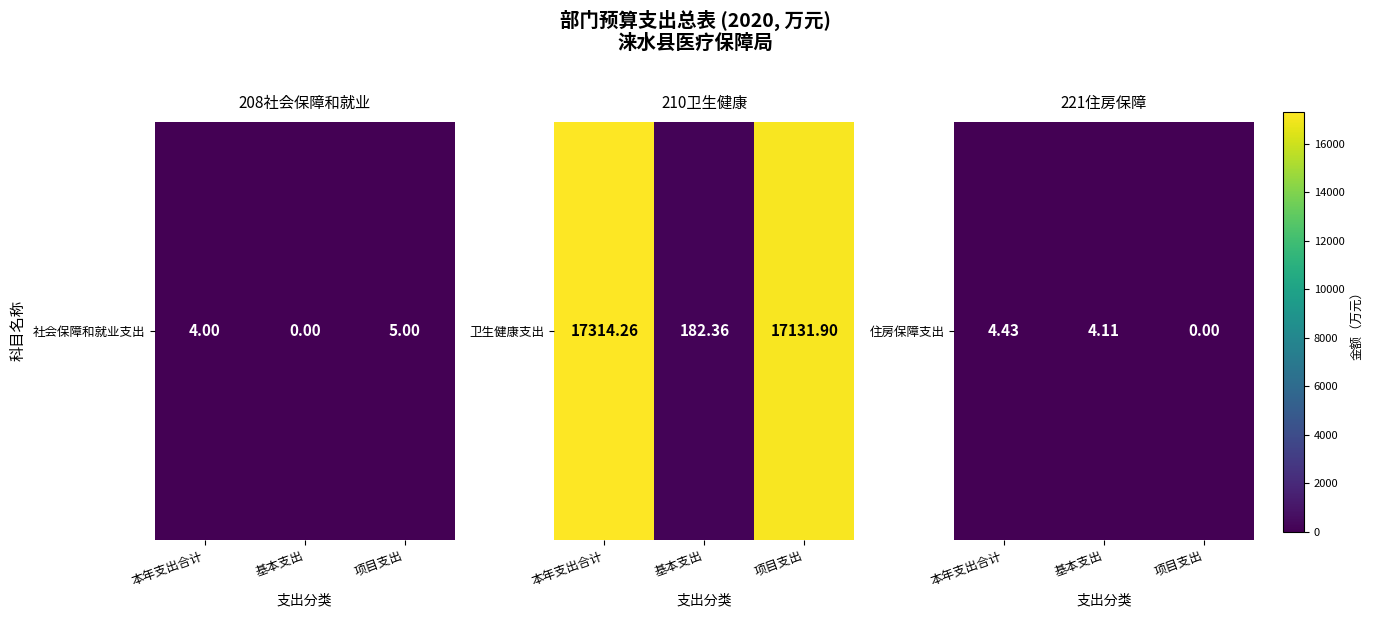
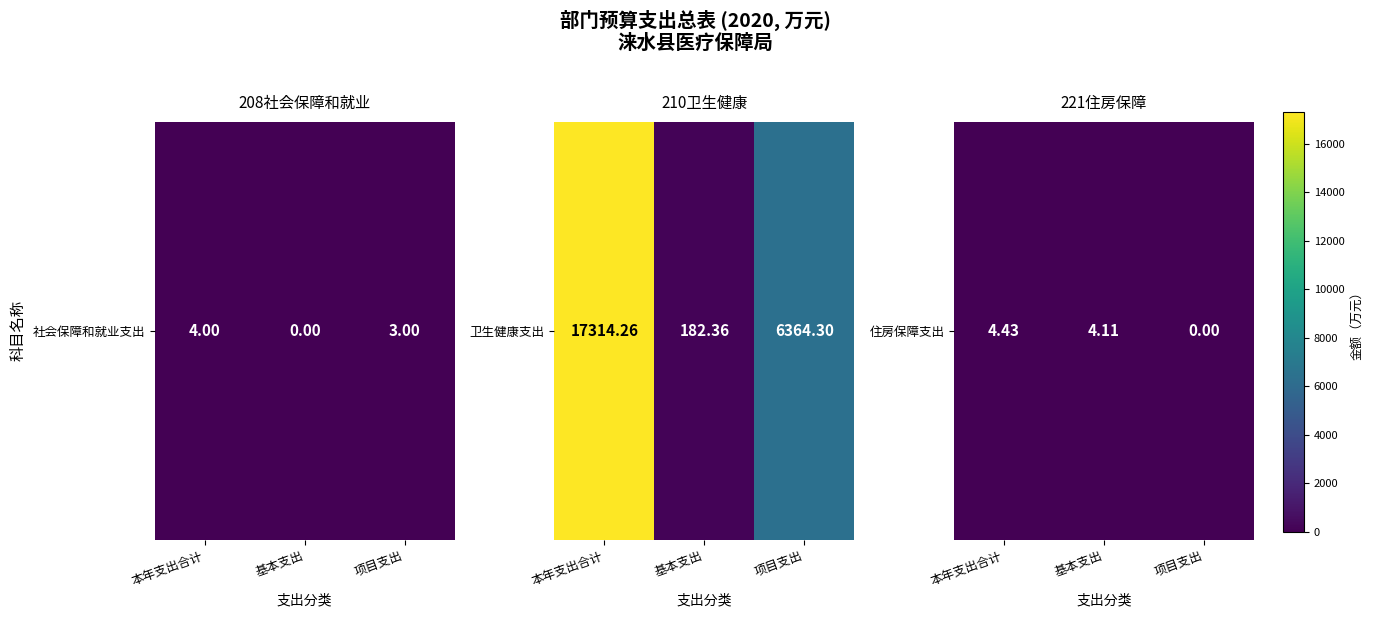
  {
    "208社会保障和就业": {
      "社会保障和就业支出": {
        "本年支出合计": 4.00,
        "基本支出": 0.00,
-       "项目支出": 5.00
+       "项目支出": 3.00
      }
    },
    "210卫生健康": {
      "卫生健康支出": {
        "本年支出合计": 17314.26,
        "基本支出": 182.36,
-       "项目支出": 17131.90
+       "项目支出": 6364.30
      }
    },
    "221住房保障": {
      "住房保障支出": {
        "本年支出合计": 4.43,
        "基本支出": 4.11,
        "项目支出": 0.00
      }
    }
  }
